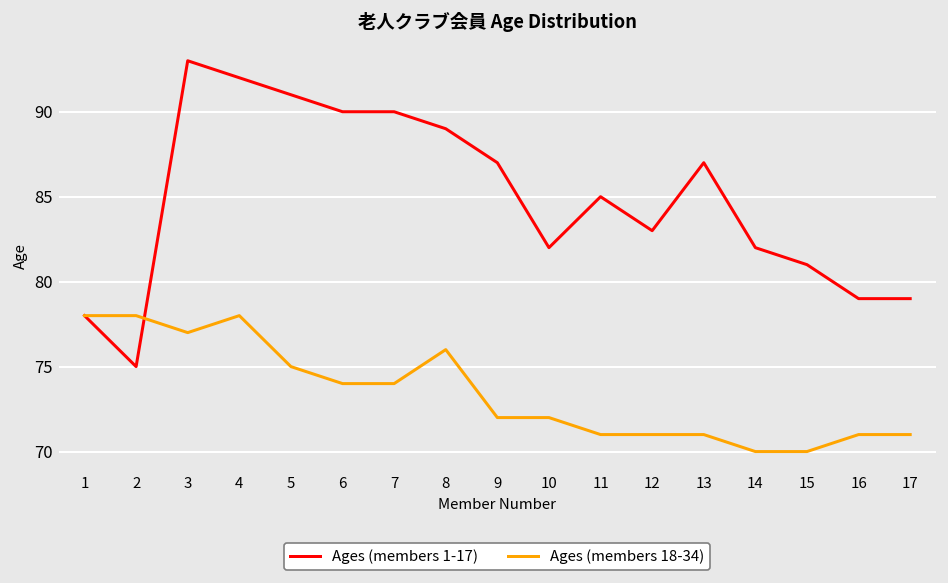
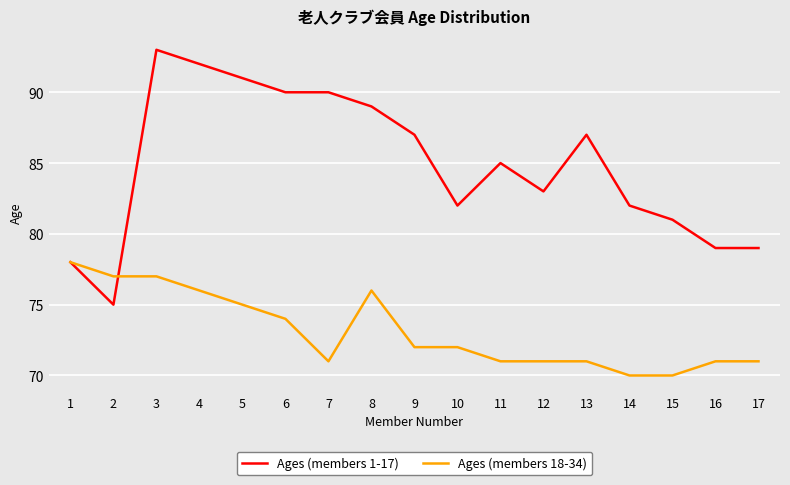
  {
    "Ages (members 1-17)": {
      "2": 75,
      "3": 93,
      "4": 92,
      "5": 91,
      "6": 90,
      "7": 90,
      "8": 89,
      "9": 87,
      "10": 82,
      "11": 85,
      "12": 83,
      "13": 87,
      "14": 82,
      "15": 81,
      "16": 79,
      "17": 79
    },
    "Ages (members 18-34)": {
-     "2": 78,
+     "2": 77,
      "3": 77,
-     "4": 78,
+     "4": 76,
      "5": 75,
      "6": 74,
-     "7": 74,
+     "7": 71,
      "8": 76,
      "9": 72,
      "10": 72,
      "11": 71,
      "12": 71,
      "13": 71,
      "14": 70,
      "15": 70,
      "16": 71,
      "17": 71
    }
  }
